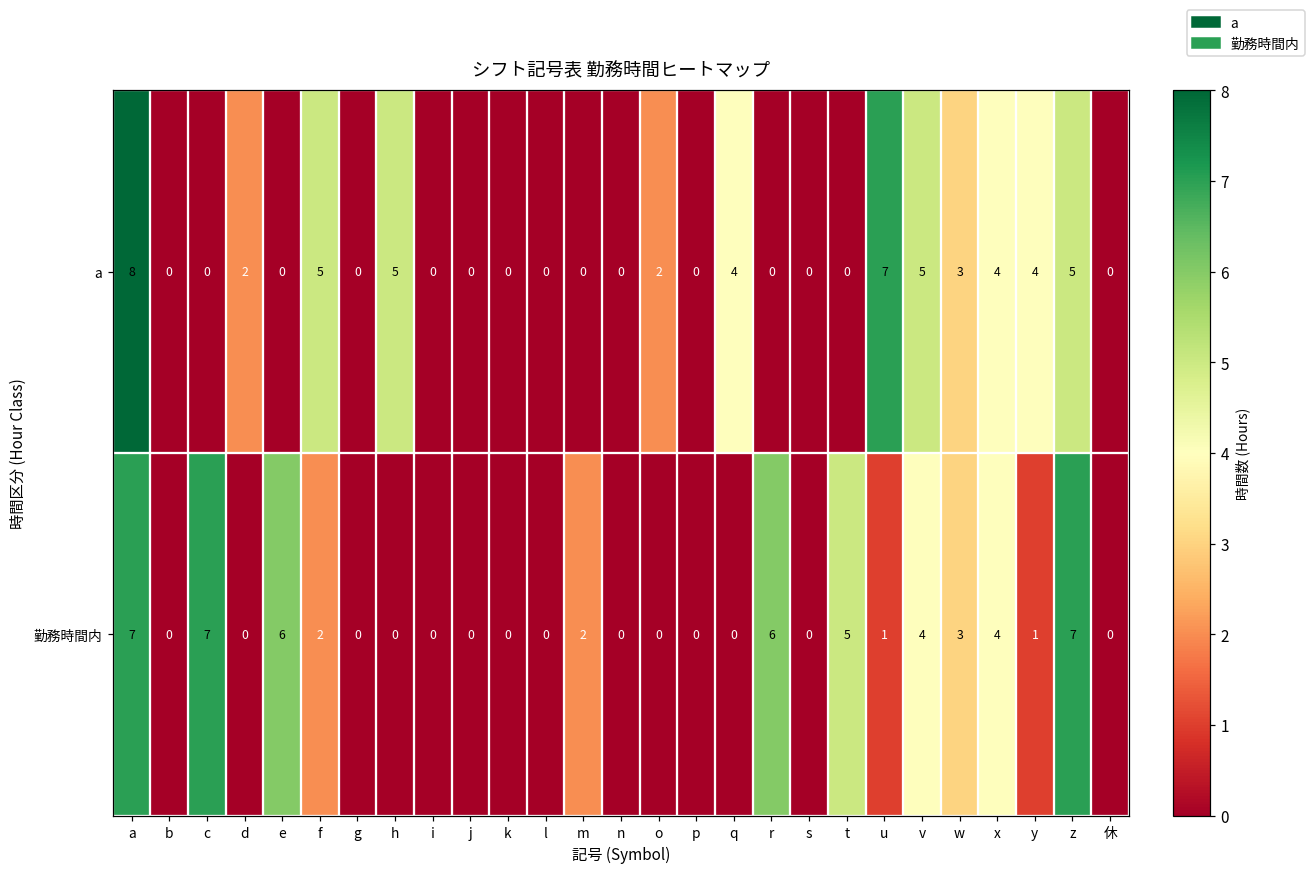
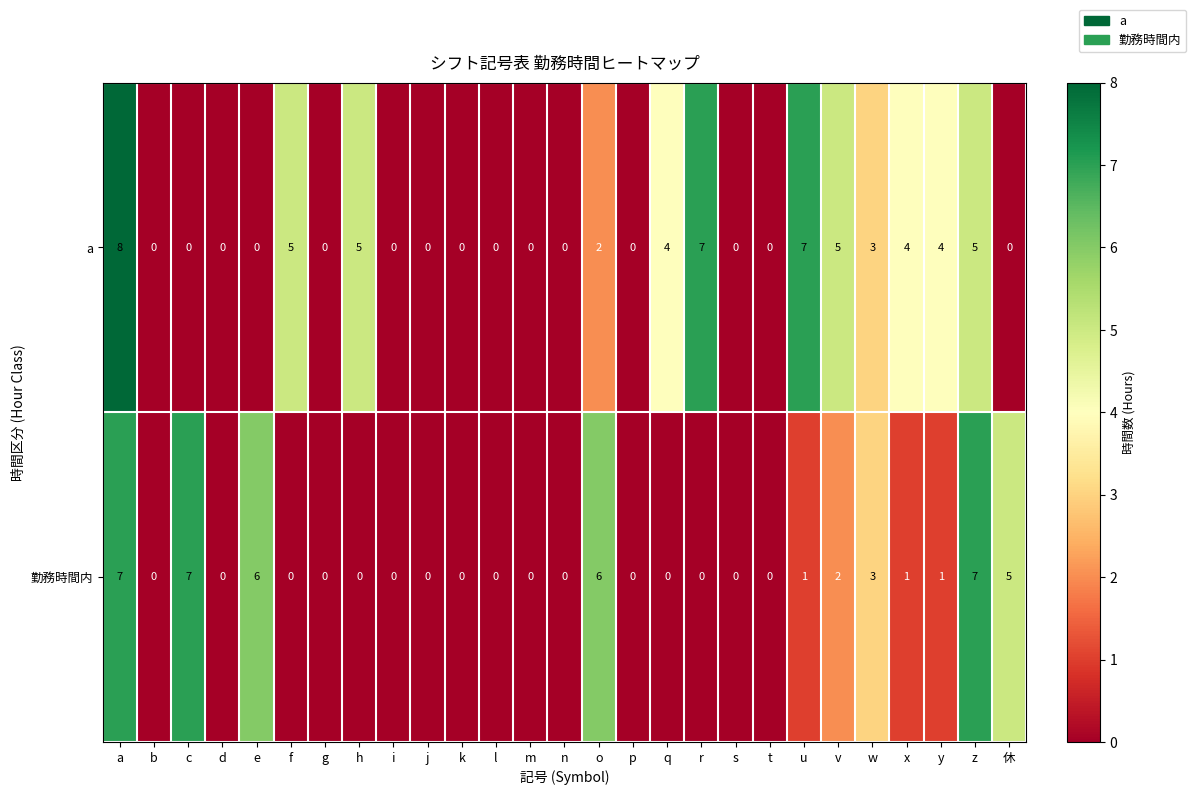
  {
    "a": {
      "a": 8,
      "b": 0,
      "c": 0,
-     "d": 2,
+     "d": 0,
      "e": 0,
      "f": 5,
      "g": 0,
      "h": 5,
      "i": 0,
      "j": 0,
      "k": 0,
      "l": 0,
      "m": 0,
      "n": 0,
      "o": 2,
      "p": 0,
      "q": 4,
-     "r": 0,
+     "r": 7,
      "s": 0,
      "t": 0,
      "u": 7,
      "v": 5,
      "w": 3,
      "x": 4,
      "y": 4,
      "z": 5,
      "休": 0
    },
    "勤務時間内": {
      "a": 7,
      "b": 0,
      "c": 7,
      "d": 0,
      "e": 6,
-     "f": 2,
+     "f": 0,
      "g": 0,
      "h": 0,
      "i": 0,
      "j": 0,
      "k": 0,
      "l": 0,
-     "m": 2,
+     "m": 0,
      "n": 0,
-     "o": 0,
+     "o": 6,
      "p": 0,
      "q": 0,
-     "r": 6,
+     "r": 0,
      "s": 0,
-     "t": 5,
+     "t": 0,
      "u": 1,
-     "v": 4,
+     "v": 2,
      "w": 3,
-     "x": 4,
+     "x": 1,
      "y": 1,
      "z": 7,
-     "休": 0
+     "休": 5
    }
  }
